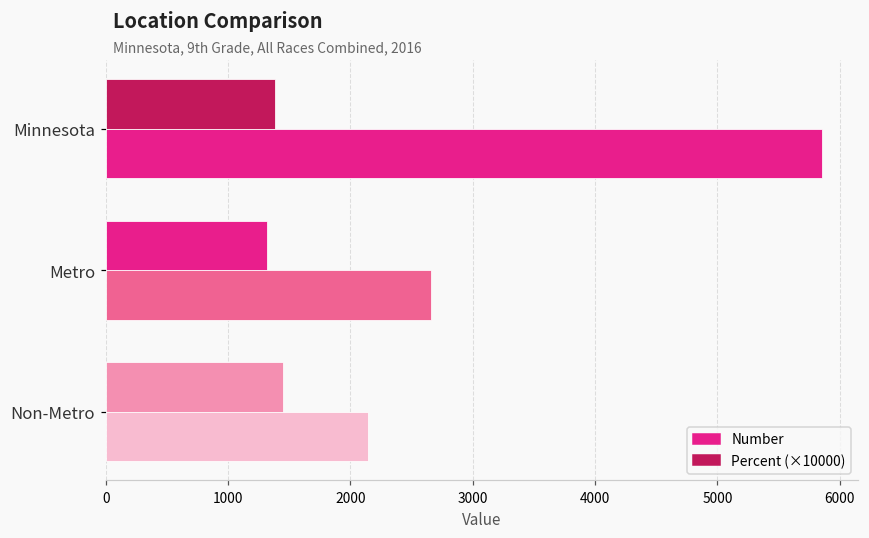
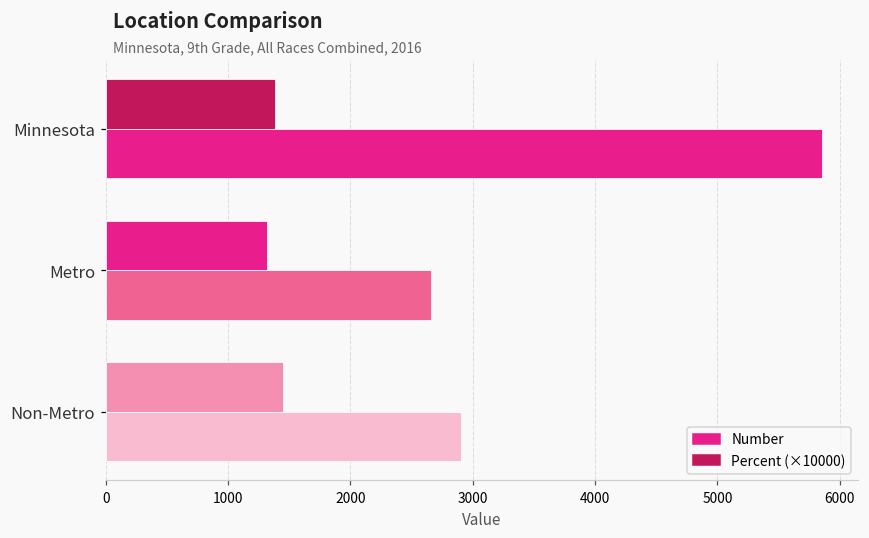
  {
    "Number": {
      "Minnesota": 5860,
      "Metro": 2660,
-     "Non-Metro": 2150
+     "Non-Metro": 2900
    },
    "Percent (×10000)": {
      "Minnesota": 1380,
      "Metro": 1320,
      "Non-Metro": 1450
    }
  }
